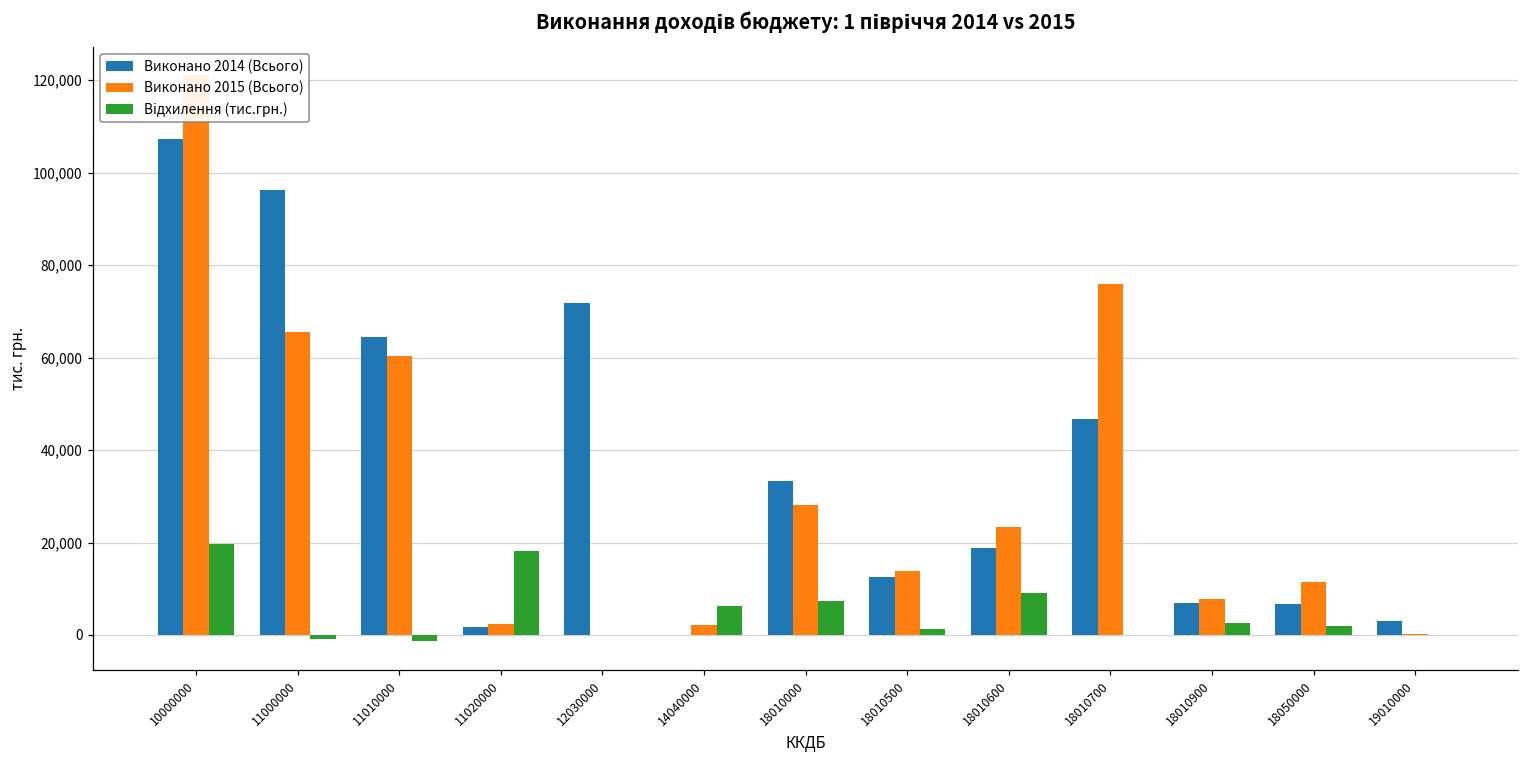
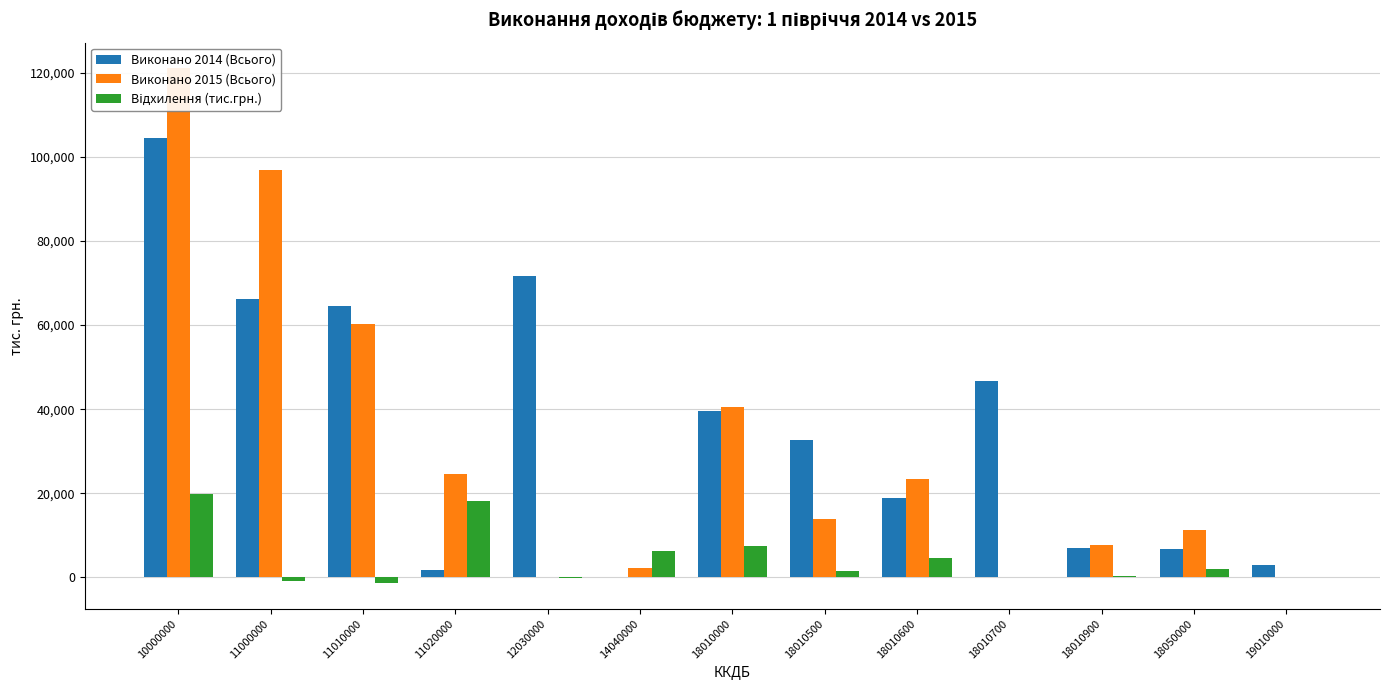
  {
    "Виконано 2014 (Всього)": {
-     "10000000": "107,000",
-     "11000000": "96,000",
+     "10000000": "104,000",
+     "11000000": "66,000",
      "11010000": "64,000",
      "11020000": "2,000",
      "12030000": "72,000",
      "14040000": "0",
-     "18010000": "33,000",
-     "18010500": "13,000",
+     "18010000": "40,000",
+     "18010500": "33,000",
      "18010600": "19,000",
      "18010700": "47,000",
      "18010900": "7,000",
      "18050000": "7,000",
      "19010000": "3,000"
    },
    "Виконано 2015 (Всього)": {
-     "11000000": "65,000",
+     "11000000": "97,000",
      "11010000": "60,000",
-     "11020000": "2,000",
+     "11020000": "25,000",
      "12030000": "0",
      "14040000": "2,000",
-     "18010000": "28,000",
+     "18010000": "41,000",
      "18010500": "14,000",
      "18010600": "23,000",
-     "18010700": "76,000",
+     "18010700": "0",
      "18010900": "8,000",
      "18050000": "11,000"
    },
    "Відхилення (тис.грн.)": {
      "10000000": "20,000",
      "11000000": "-1,000",
      "11010000": "-1,000",
      "11020000": "18,000",
      "14040000": "6,000",
      "18010000": "7,000",
      "18010500": "1,000",
-     "18010600": "9,000",
-     "18010900": "3,000",
+     "18010600": "5,000",
+     "18010900": "0",
      "18050000": "2,000"
    }
  }
